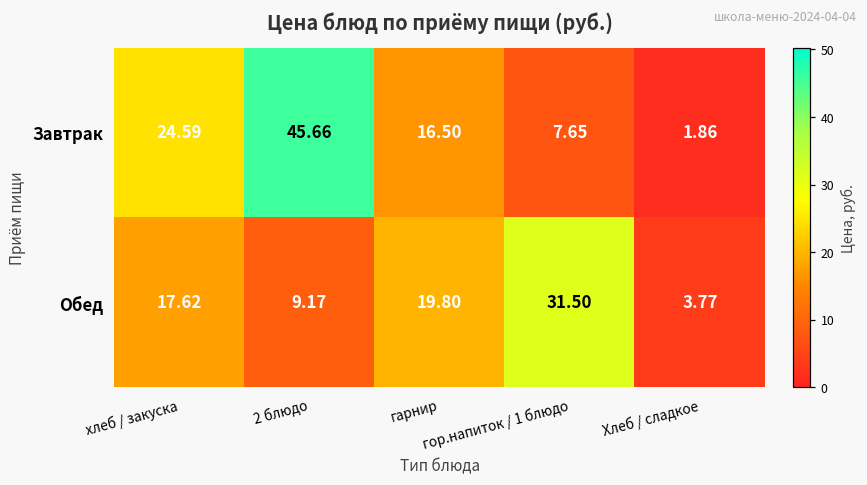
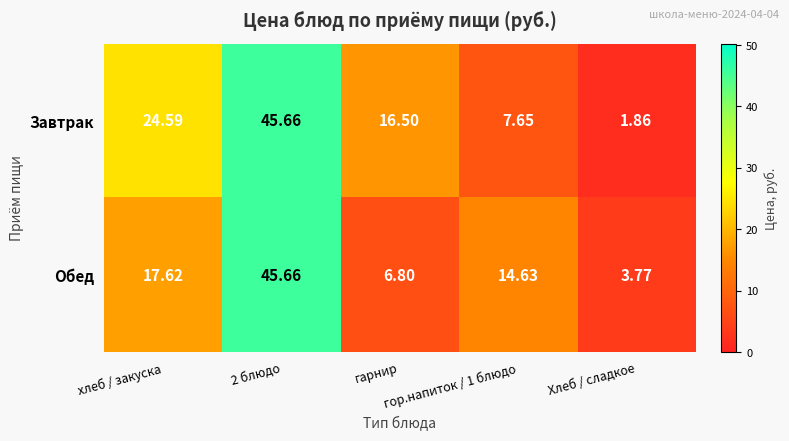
  {
    "Завтрак": {
      "хлеб / закуска": 24.59,
      "2 блюдо": 45.66,
      "гарнир": 16.50,
      "гор.напиток / 1 блюдо": 7.65,
      "Хлеб / сладкое": 1.86
    },
    "Обед": {
      "хлеб / закуска": 17.62,
-     "2 блюдо": 9.17,
-     "гарнир": 19.80,
-     "гор.напиток / 1 блюдо": 31.50,
+     "2 блюдо": 45.66,
+     "гарнир": 6.80,
+     "гор.напиток / 1 блюдо": 14.63,
      "Хлеб / сладкое": 3.77
    }
  }
